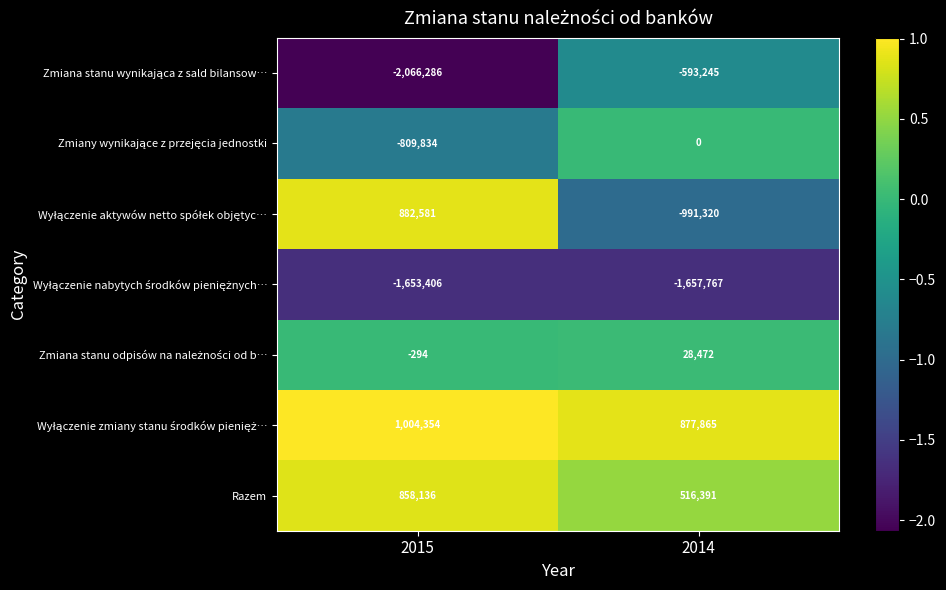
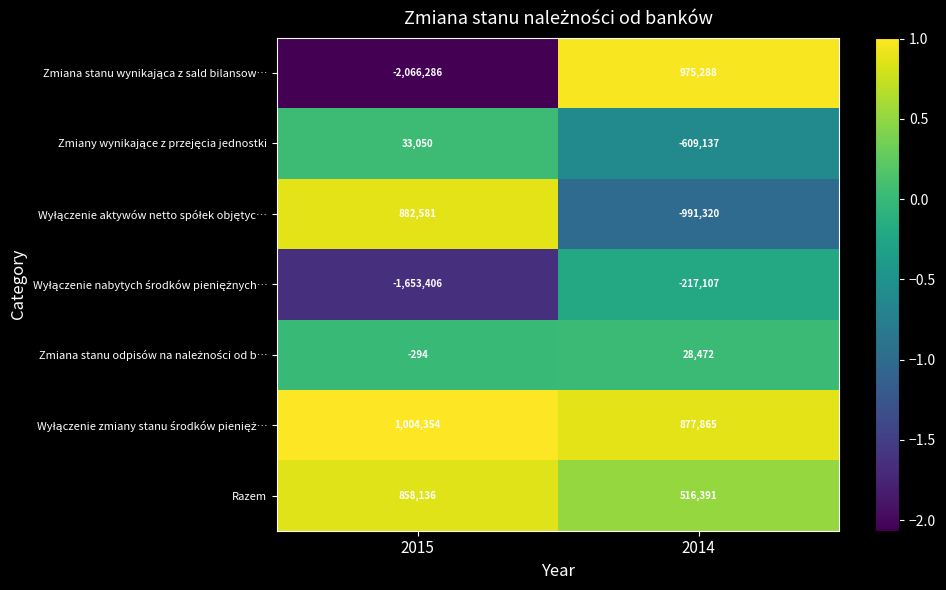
  {
    "Zmiana stanu wynikająca z sald bilansow…": {
      "2015": "-2,066,286",
-     "2014": "-593,245"
+     "2014": "975,288"
    },
    "Zmiany wynikające z przejęcia jednostki": {
-     "2015": "-809,834",
-     "2014": "0"
+     "2015": "33,050",
+     "2014": "-609,137"
    },
    "Wyłączenie aktywów netto spółek objętyc…": {
      "2015": "882,581",
      "2014": "-991,320"
    },
    "Wyłączenie nabytych środków pieniężnych…": {
      "2015": "-1,653,406",
-     "2014": "-1,657,767"
+     "2014": "-217,107"
    },
    "Zmiana stanu odpisów na należności od b…": {
      "2015": "-294",
      "2014": "28,472"
    },
    "Wyłączenie zmiany stanu środków pienięż…": {
      "2015": "1,004,354",
      "2014": "877,865"
    },
    "Razem": {
      "2015": "858,136",
      "2014": "516,391"
    }
  }
